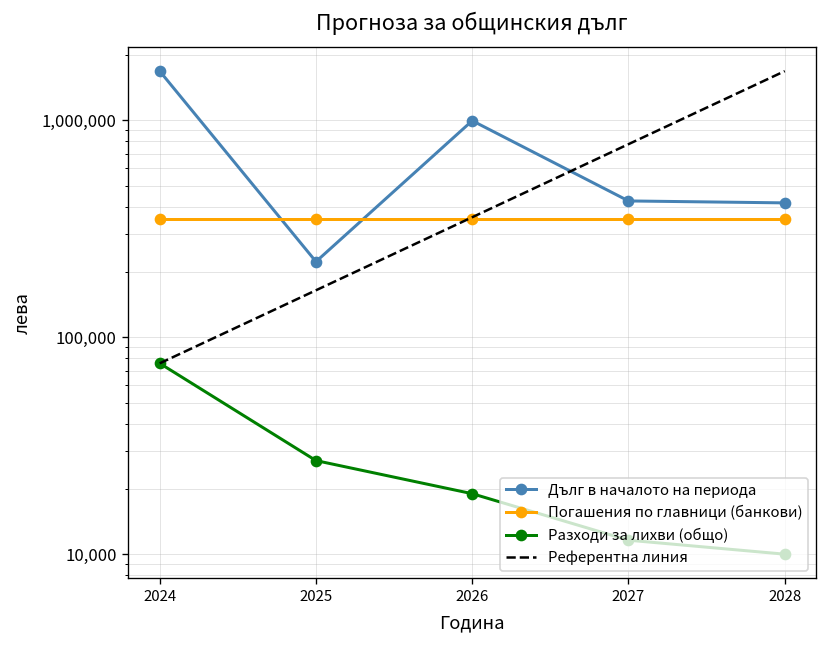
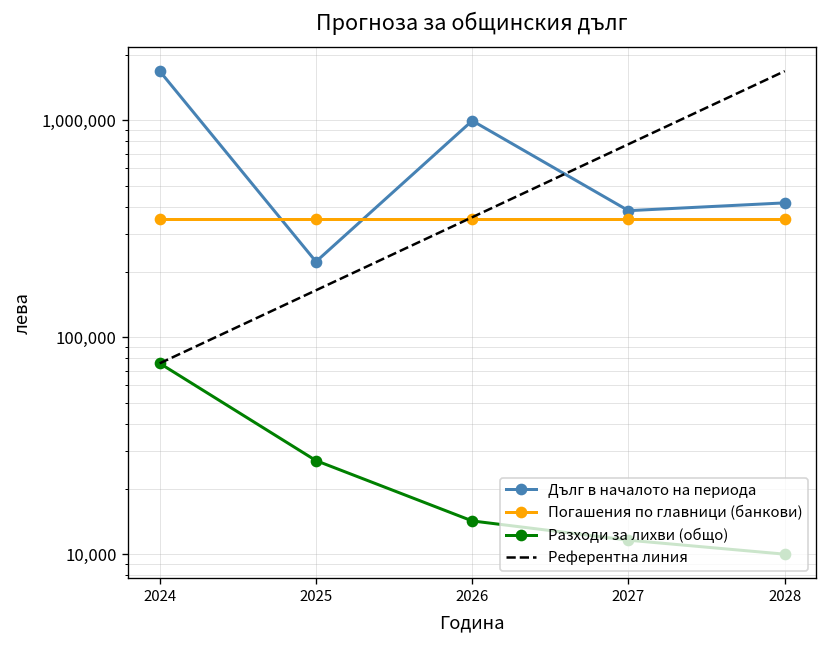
  {
    "Дълг в началото на периода": {
      "2024": "1,700,000",
      "2025": "220,000",
      "2026": "1,000,000",
-     "2027": "420,000",
+     "2027": "380,000",
      "2028": "420,000"
    },
    "Погашения по главници (банкови)": {
      "2024": "350,000",
      "2025": "350,000",
      "2026": "350,000",
      "2027": "350,000",
      "2028": "350,000"
    },
    "Разходи за лихви (общо)": {
      "2025": "27,000",
-     "2026": "19,000"
+     "2026": "14,000"
    },
    "Референтна линия": {
      "2028": "1,700,000"
    }
  }
